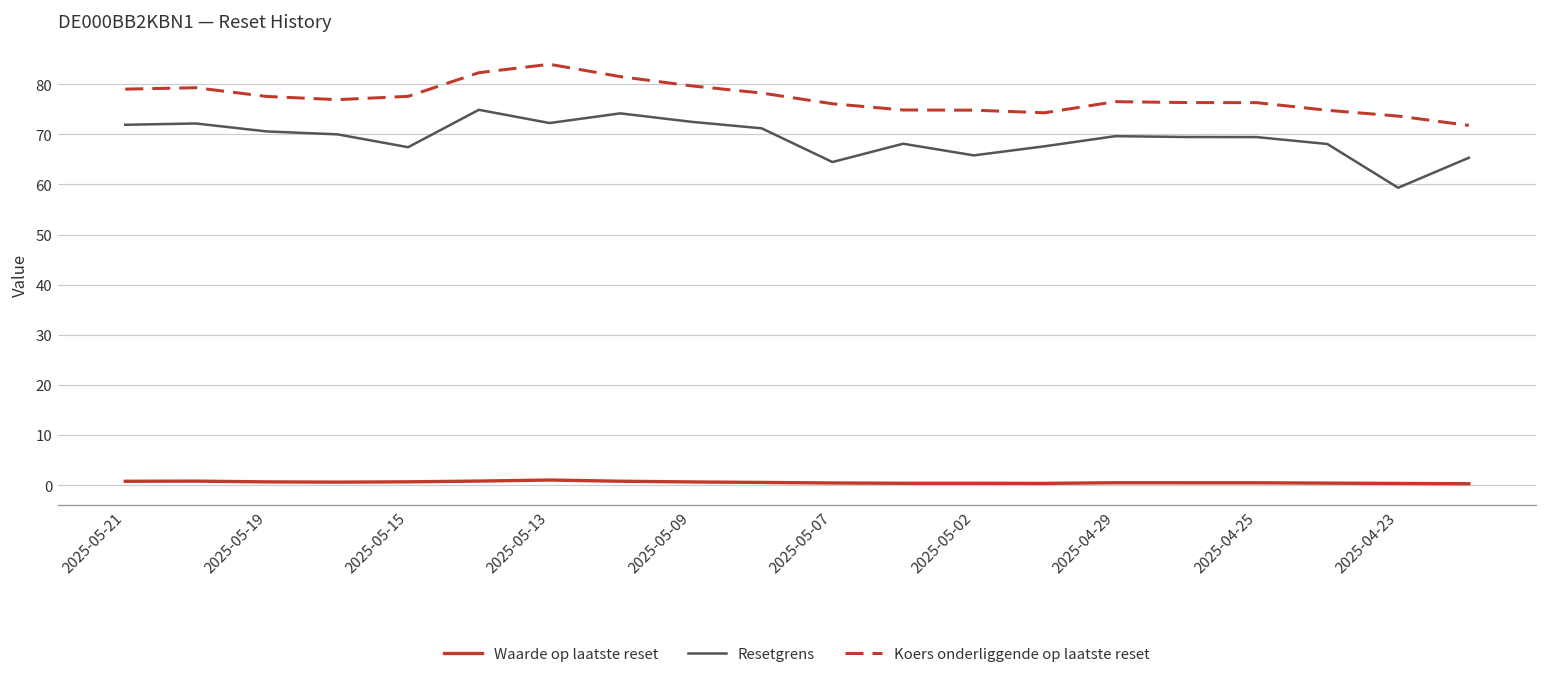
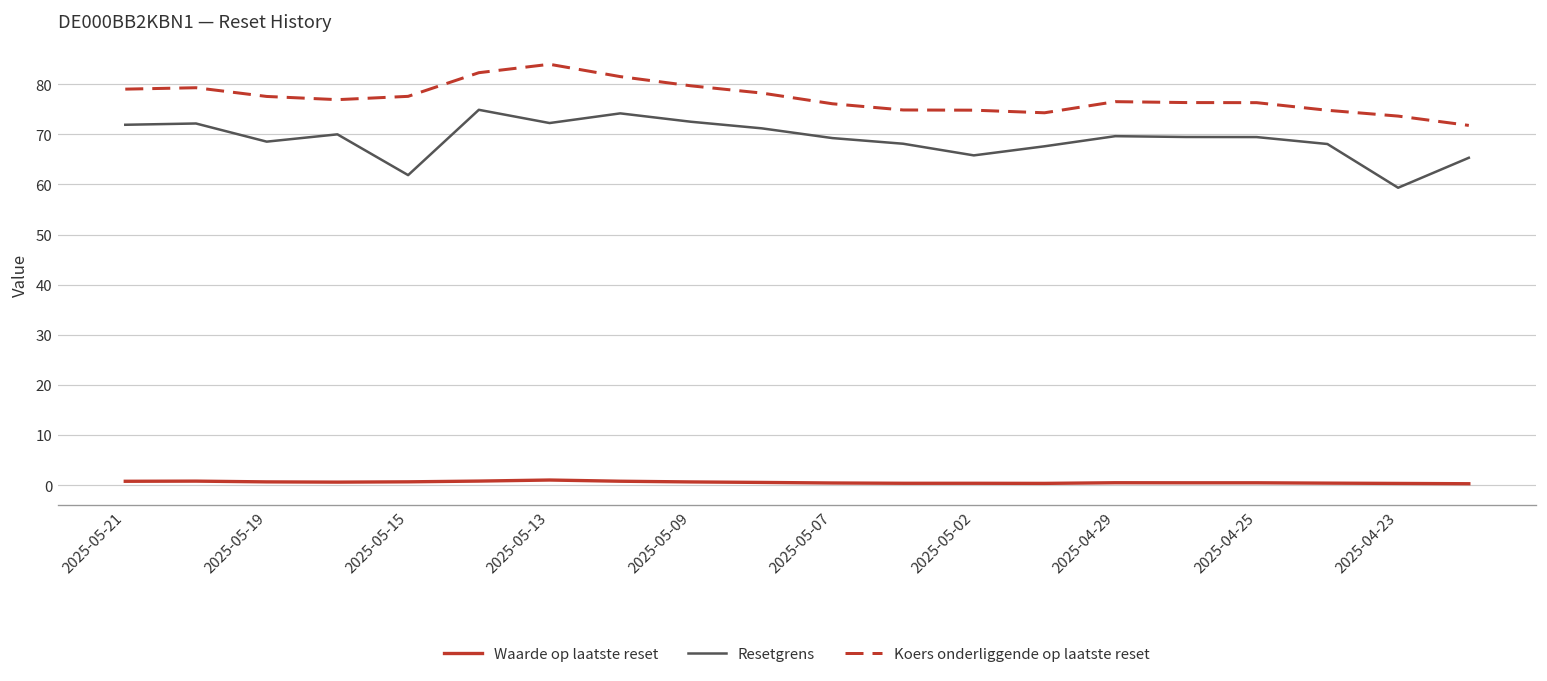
  {
    "Resetgrens": {
      "2025-05-21": 72,
-     "2025-05-19": 71,
-     "2025-05-15": 67,
+     "2025-05-19": 69,
+     "2025-05-15": 62,
      "2025-05-13": 72,
      "2025-05-09": 73,
-     "2025-05-07": 64,
+     "2025-05-07": 69,
      "2025-05-02": 66,
      "2025-04-29": 70,
      "2025-04-25": 69,
      "2025-04-23": 59
    }
  }
